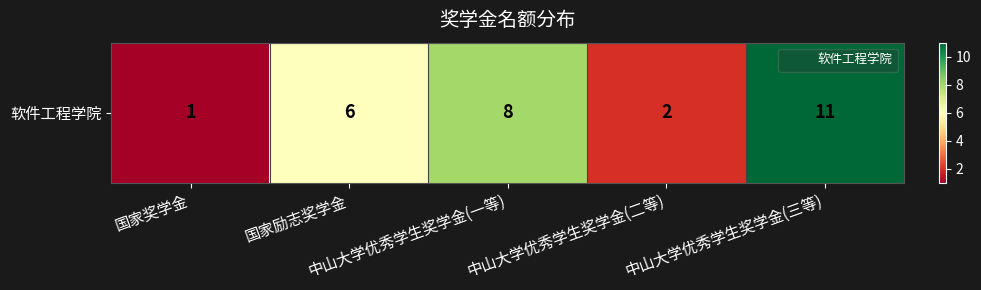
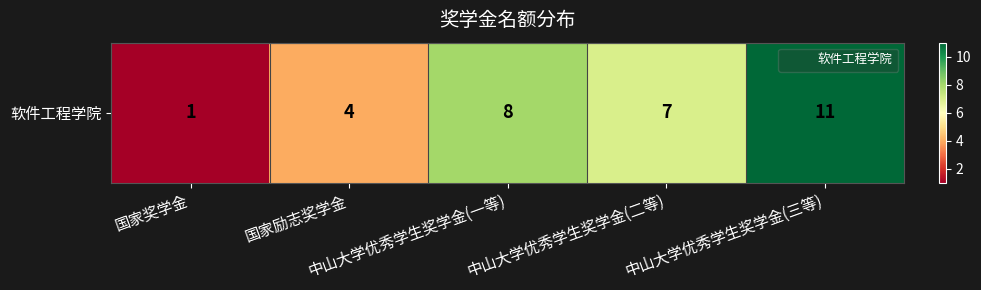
  {
    "软件工程学院": {
      "国家奖学金": 1,
-     "国家励志奖学金": 6,
+     "国家励志奖学金": 4,
      "中山大学优秀学生奖学金(一等)": 8,
-     "中山大学优秀学生奖学金(二等)": 2,
+     "中山大学优秀学生奖学金(二等)": 7,
      "中山大学优秀学生奖学金(三等)": 11
    }
  }
